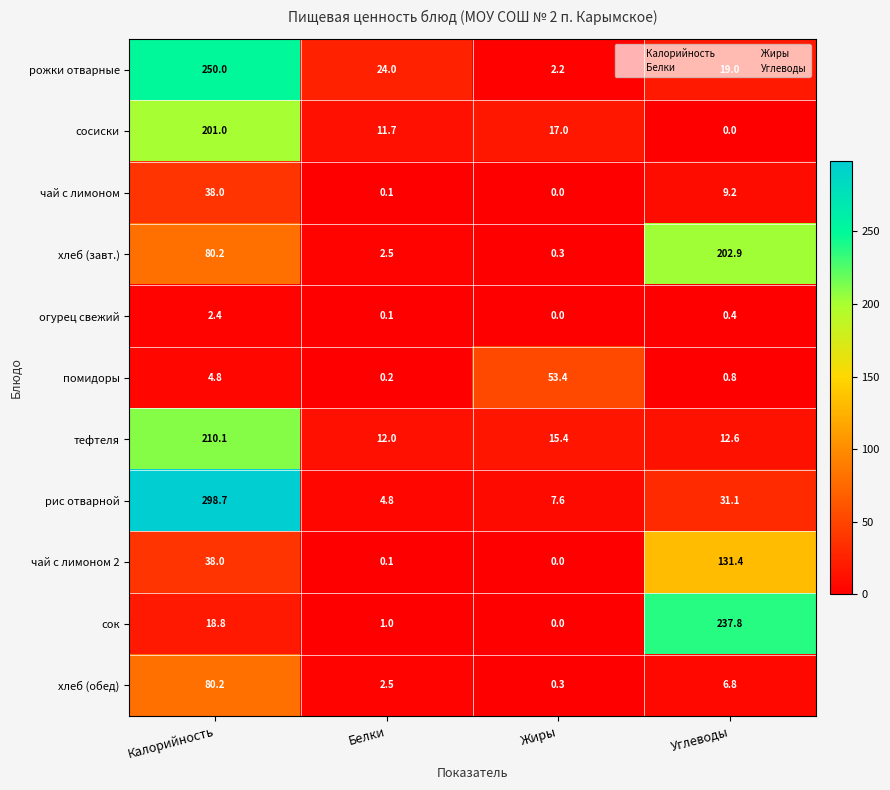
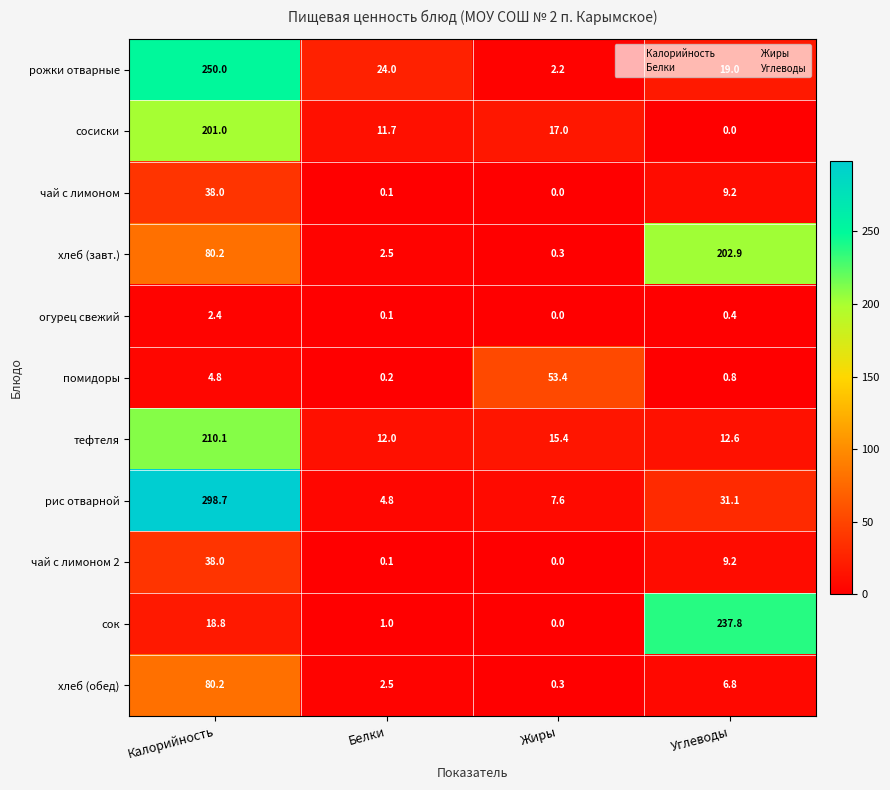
  {
    "рожки отварные": {
      "Калорийность": 250.0,
      "Белки": 24.0,
      "Жиры": 2.2
    },
    "сосиски": {
      "Калорийность": 201.0,
      "Белки": 11.7,
      "Жиры": 17.0,
      "Углеводы": 0.0
    },
    "чай с лимоном": {
      "Калорийность": 38.0,
      "Белки": 0.1,
      "Жиры": 0.0,
      "Углеводы": 9.2
    },
    "хлеб (завт.)": {
      "Калорийность": 80.2,
      "Белки": 2.5,
      "Жиры": 0.3,
      "Углеводы": 202.9
    },
    "огурец свежий": {
      "Калорийность": 2.4,
      "Белки": 0.1,
      "Жиры": 0.0,
      "Углеводы": 0.4
    },
    "помидоры": {
      "Калорийность": 4.8,
      "Белки": 0.2,
      "Жиры": 53.4,
      "Углеводы": 0.8
    },
    "тефтеля": {
      "Калорийность": 210.1,
      "Белки": 12.0,
      "Жиры": 15.4,
      "Углеводы": 12.6
    },
    "рис отварной": {
      "Калорийность": 298.7,
      "Белки": 4.8,
      "Жиры": 7.6,
      "Углеводы": 31.1
    },
    "чай с лимоном 2": {
      "Калорийность": 38.0,
      "Белки": 0.1,
      "Жиры": 0.0,
-     "Углеводы": 131.4
+     "Углеводы": 9.2
    },
    "сок": {
      "Калорийность": 18.8,
      "Белки": 1.0,
      "Жиры": 0.0,
      "Углеводы": 237.8
    },
    "хлеб (обед)": {
      "Калорийность": 80.2,
      "Белки": 2.5,
      "Жиры": 0.3,
      "Углеводы": 6.8
    }
  }
